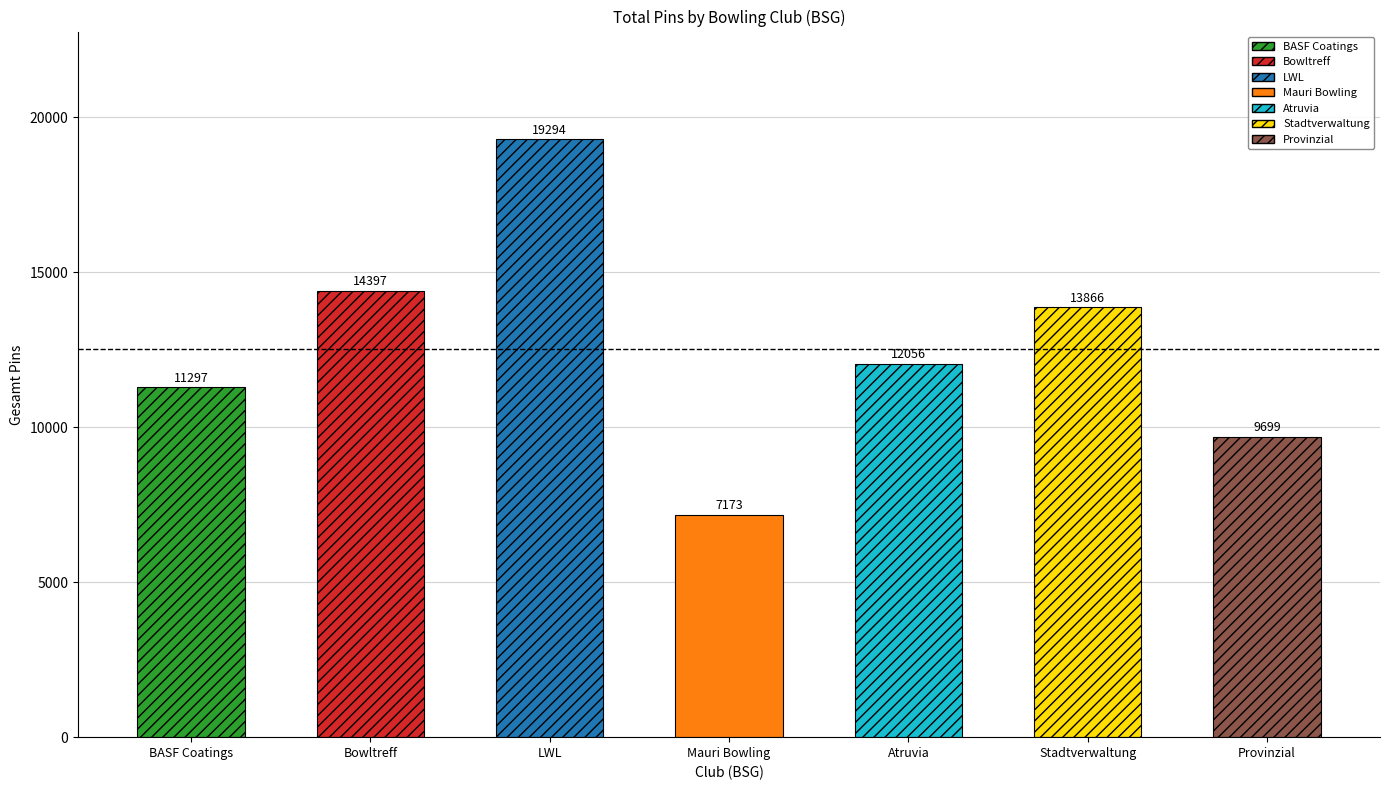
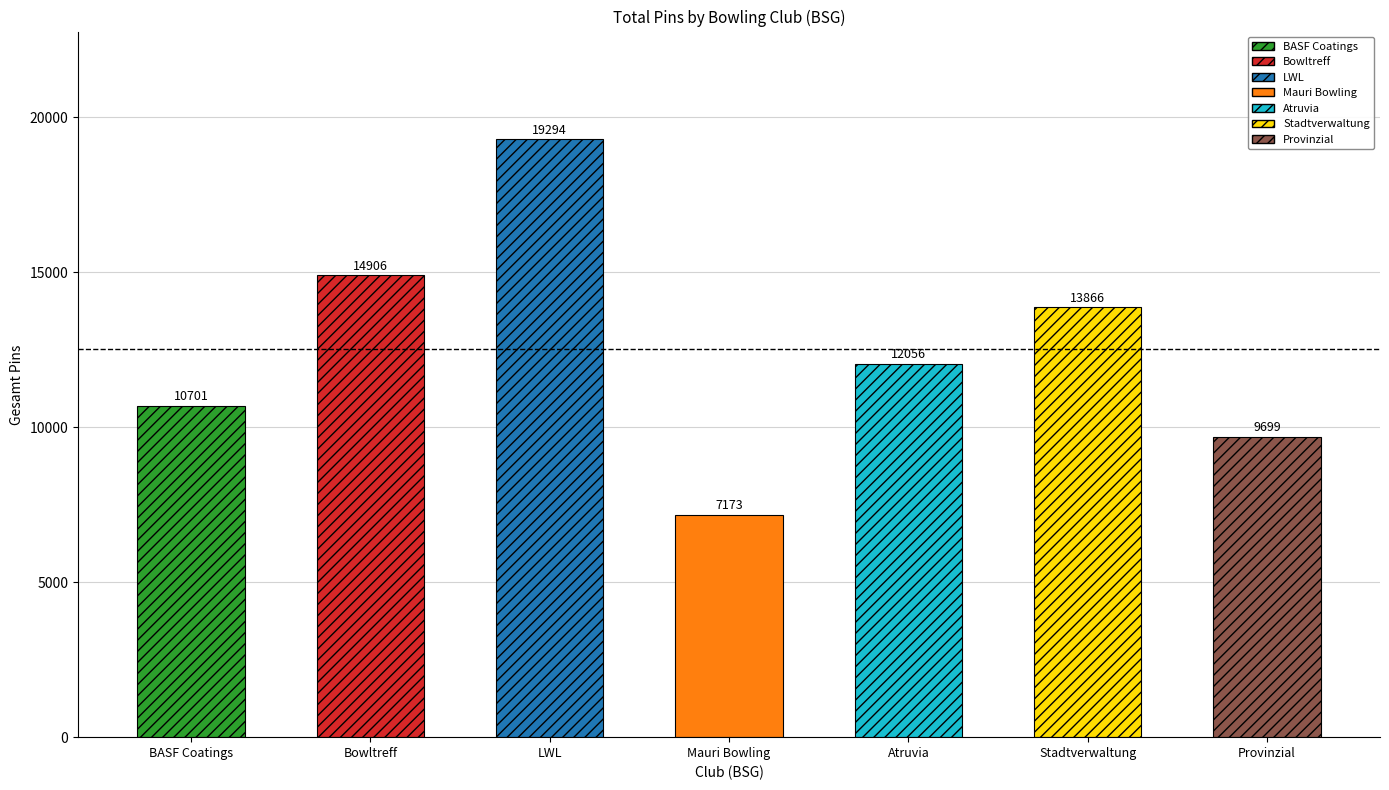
  {
-   "BASF Coatings": 11297,
-   "Bowltreff": 14397,
+   "BASF Coatings": 10701,
+   "Bowltreff": 14906,
    "LWL": 19294,
    "Mauri Bowling": 7173,
    "Atruvia": 12056,
    "Stadtverwaltung": 13866,
    "Provinzial": 9699
  }
